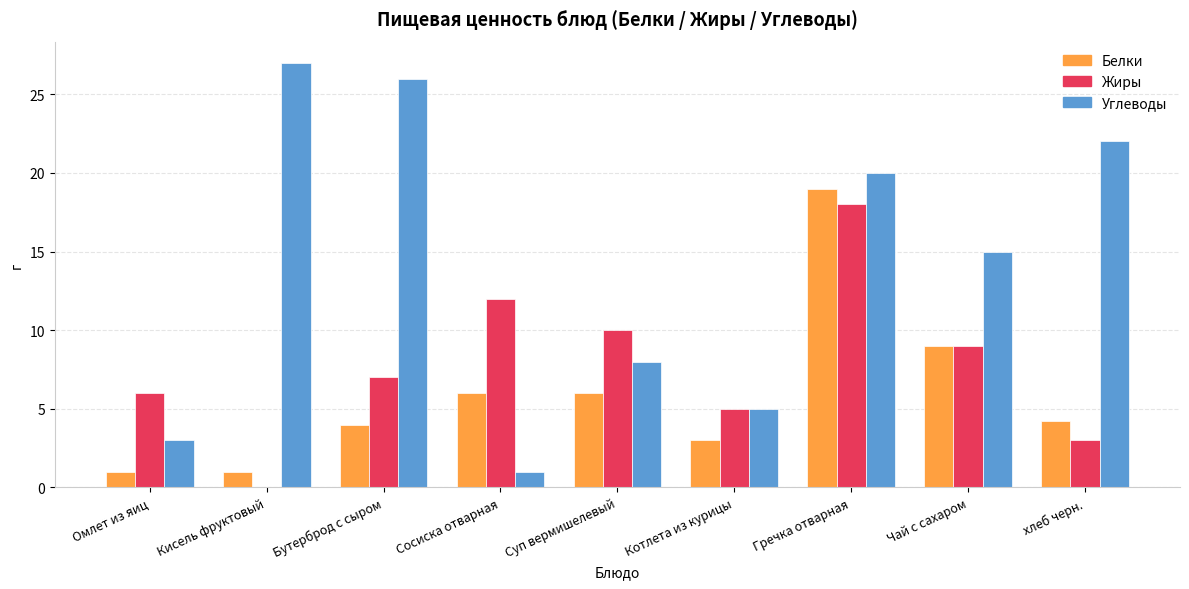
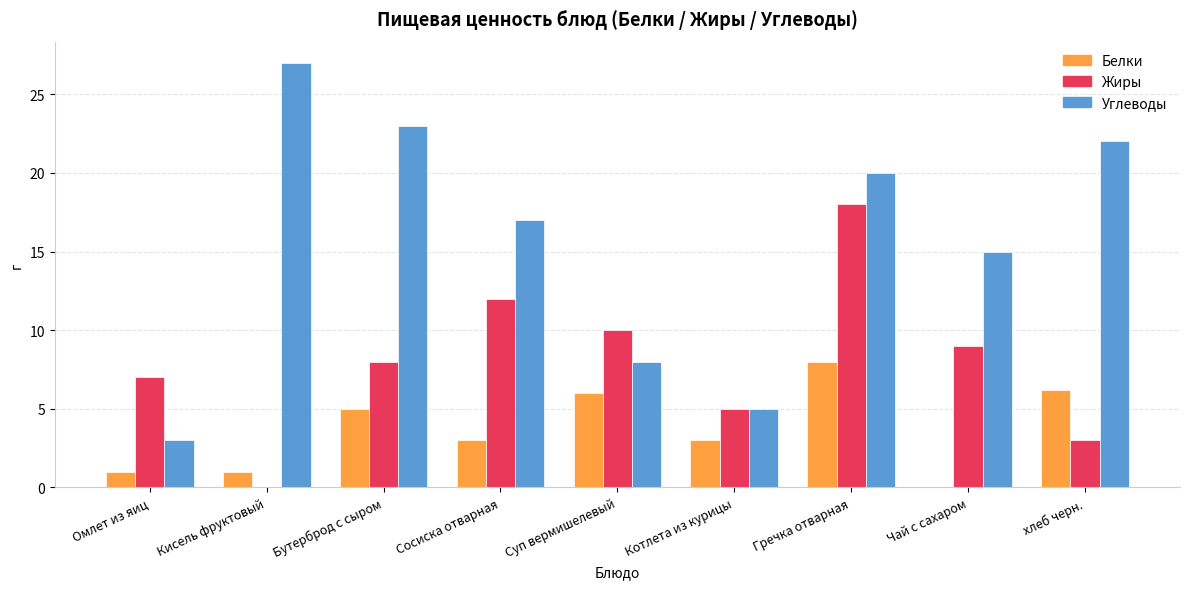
  {
    "Белки": {
      "Омлет из яиц": 1.0,
      "Кисель фруктовый": 1.0,
-     "Бутерброд с сыром": 4,
-     "Сосиска отварная": 6,
+     "Бутерброд с сыром": 5,
+     "Сосиска отварная": 3,
      "Суп вермишелевый": 6.0,
      "Котлета из курицы": 3.0,
-     "Гречка отварная": 19,
-     "Чай с сахаром": 9,
-     "хлеб черн.": 4.3
+     "Гречка отварная": 8,
+     "Чай с сахаром": 0,
+     "хлеб черн.": 6.2
    },
    "Жиры": {
-     "Омлет из яиц": 6,
+     "Омлет из яиц": 7,
      "Кисель фруктовый": 0,
-     "Бутерброд с сыром": 7,
+     "Бутерброд с сыром": 8,
      "Сосиска отварная": 12,
      "Суп вермишелевый": 10,
      "Котлета из курицы": 5,
      "Гречка отварная": 18,
      "Чай с сахаром": 9,
      "хлеб черн.": 3
    },
    "Углеводы": {
      "Омлет из яиц": 3,
      "Кисель фруктовый": 27,
-     "Бутерброд с сыром": 26,
-     "Сосиска отварная": 1,
+     "Бутерброд с сыром": 23,
+     "Сосиска отварная": 17,
      "Суп вермишелевый": 8,
      "Котлета из курицы": 5,
      "Гречка отварная": 20,
      "Чай с сахаром": 15,
      "хлеб черн.": 22
    }
  }
